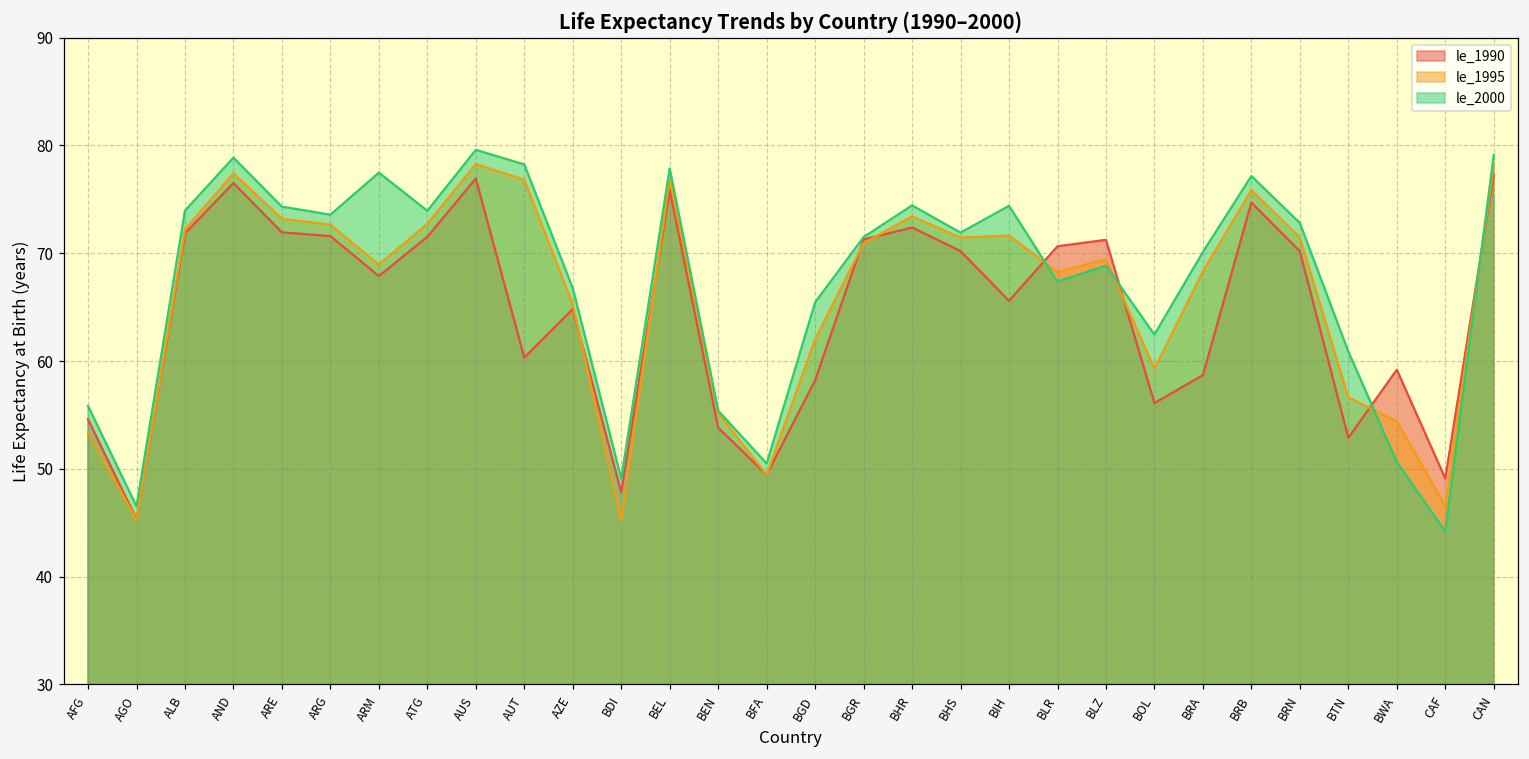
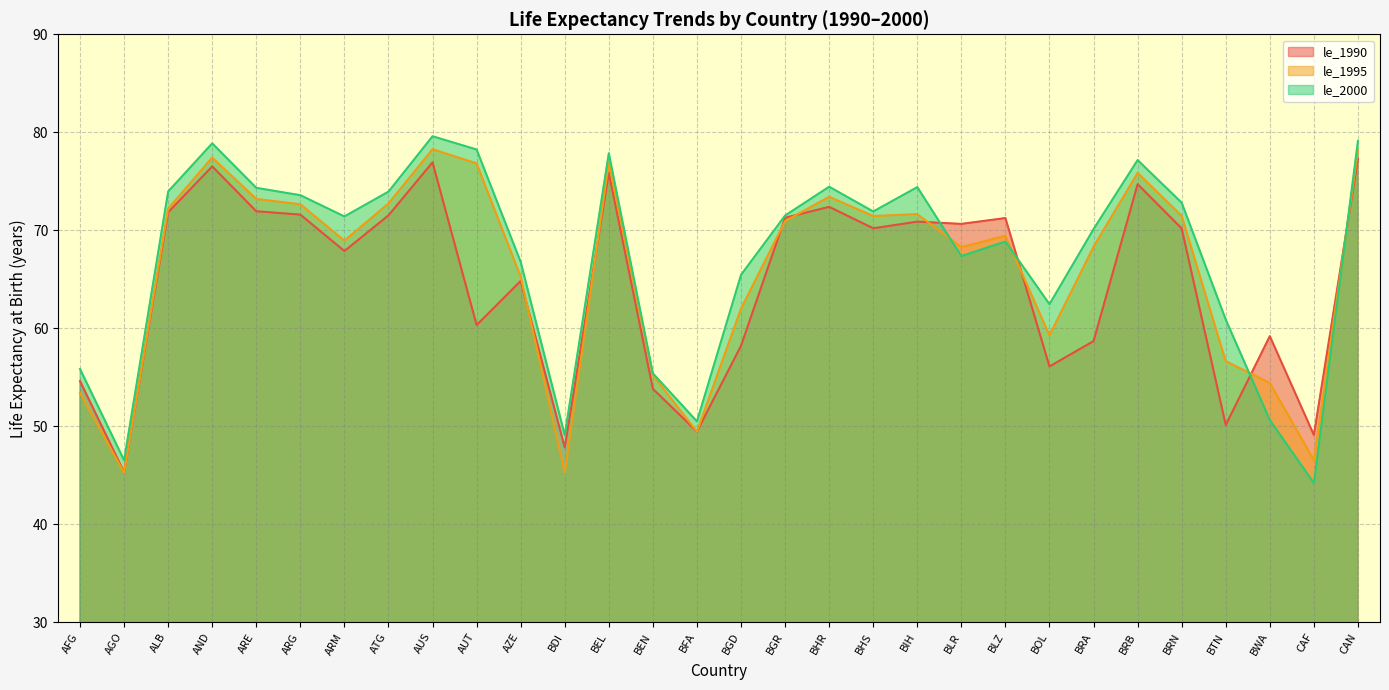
  {
    "le_1990": {
      "AFG": 55,
      "ALB": 72,
      "AND": 77,
      "ARE": 72,
      "ARG": 72,
      "ARM": 68,
      "ATG": 72,
      "AUS": 77,
      "AUT": 60,
      "AZE": 65,
      "BDI": 48,
      "BEL": 76,
      "BEN": 54,
      "BGD": 58,
      "BHR": 72,
      "BHS": 70,
-     "BIH": 66,
+     "BIH": 71,
      "BLR": 71,
      "BLZ": 71,
      "BOL": 56,
      "BRA": 59,
      "BRB": 75,
      "BRN": 70,
-     "BTN": 53,
+     "BTN": 50,
      "BWA": 59,
      "CAF": 49,
      "CAN": 77
    },
    "le_1995": {
      "AFG": 53,
      "ALB": 72,
      "AND": 77,
      "ARE": 73,
      "ARG": 73,
      "ARM": 69,
      "ATG": 73,
      "AUS": 78,
      "AUT": 77,
      "AZE": 65,
      "BDI": 45,
      "BEL": 77,
      "BGD": 62,
      "BGR": 71,
      "BHR": 73,
      "BHS": 71,
      "BIH": 72,
      "BLR": 68,
      "BLZ": 69,
      "BOL": 59,
      "BRA": 68,
      "BRB": 76,
      "BRN": 71,
      "BTN": 57,
      "BWA": 54,
      "CAF": 47,
      "CAN": 78
    },
    "le_2000": {
      "AFG": 56,
      "AGO": 47,
      "ALB": 74,
      "AND": 79,
      "ARE": 74,
      "ARG": 74,
-     "ARM": 77,
+     "ARM": 71,
      "ATG": 74,
      "AUS": 80,
      "AUT": 78,
      "AZE": 67,
      "BDI": 49,
      "BEL": 78,
      "BFA": 50,
      "BGD": 65,
      "BHR": 74,
      "BHS": 72,
      "BIH": 74,
      "BLR": 67,
      "BLZ": 69,
      "BOL": 62,
      "BRA": 70,
      "BRB": 77,
      "BRN": 73,
      "BTN": 61,
      "BWA": 51,
      "CAF": 44,
      "CAN": 79
    }
  }
